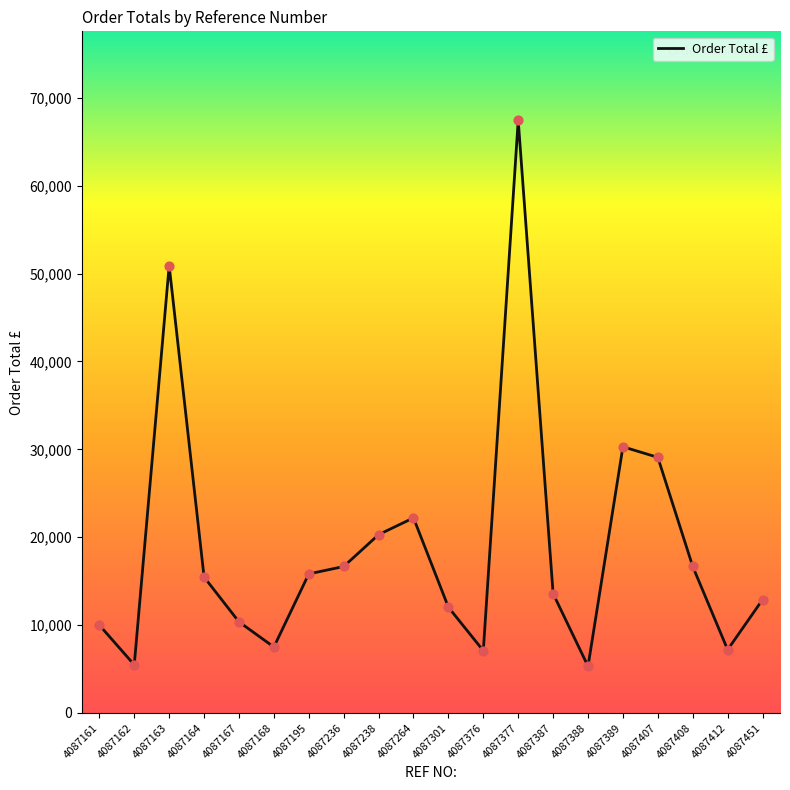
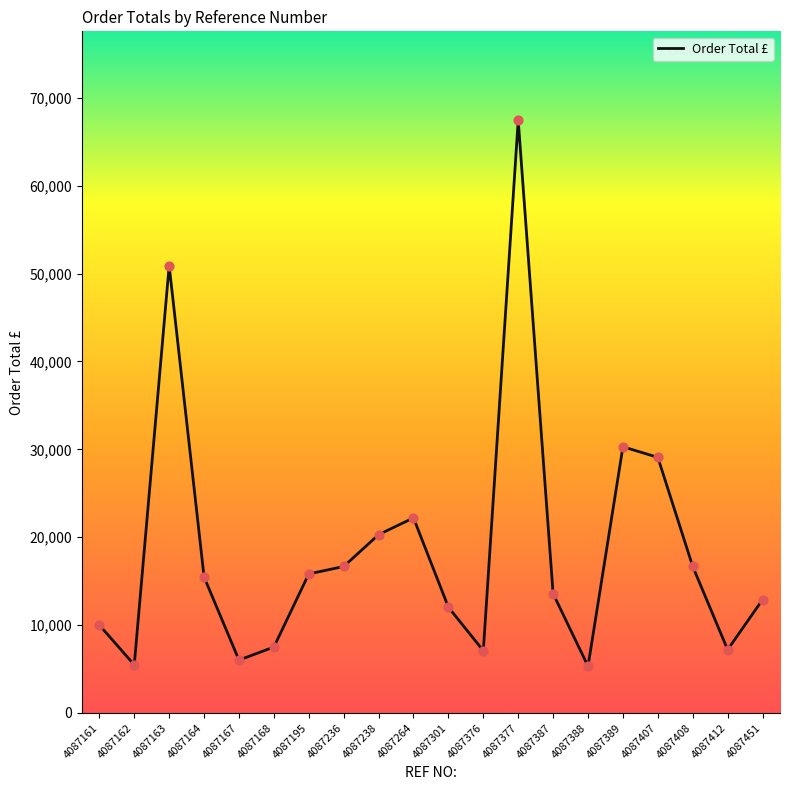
  {
    "4087161": "10,000",
    "4087162": "5,000",
    "4087163": "51,000",
    "4087164": "15,000",
-   "4087167": "10,000",
+   "4087167": "6,000",
    "4087168": "8,000",
    "4087195": "16,000",
    "4087236": "17,000",
    "4087238": "20,000",
    "4087264": "22,000",
    "4087301": "12,000",
    "4087376": "7,000",
    "4087377": "67,000",
    "4087387": "14,000",
    "4087388": "5,000",
    "4087389": "30,000",
    "4087407": "29,000",
    "4087408": "17,000",
    "4087412": "7,000",
    "4087451": "13,000"
  }
